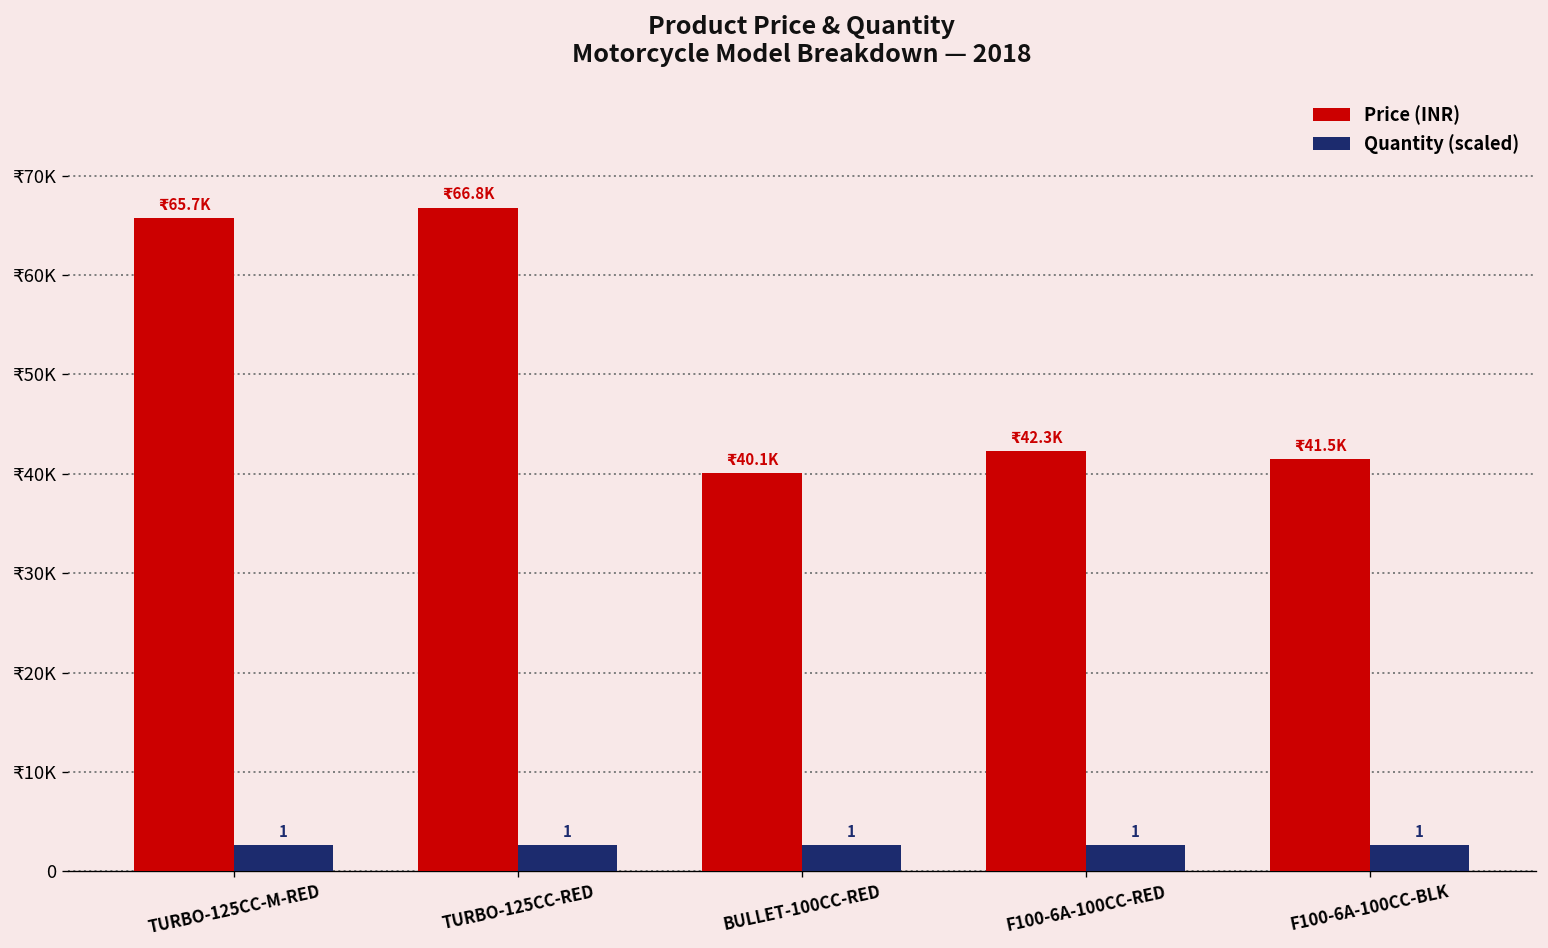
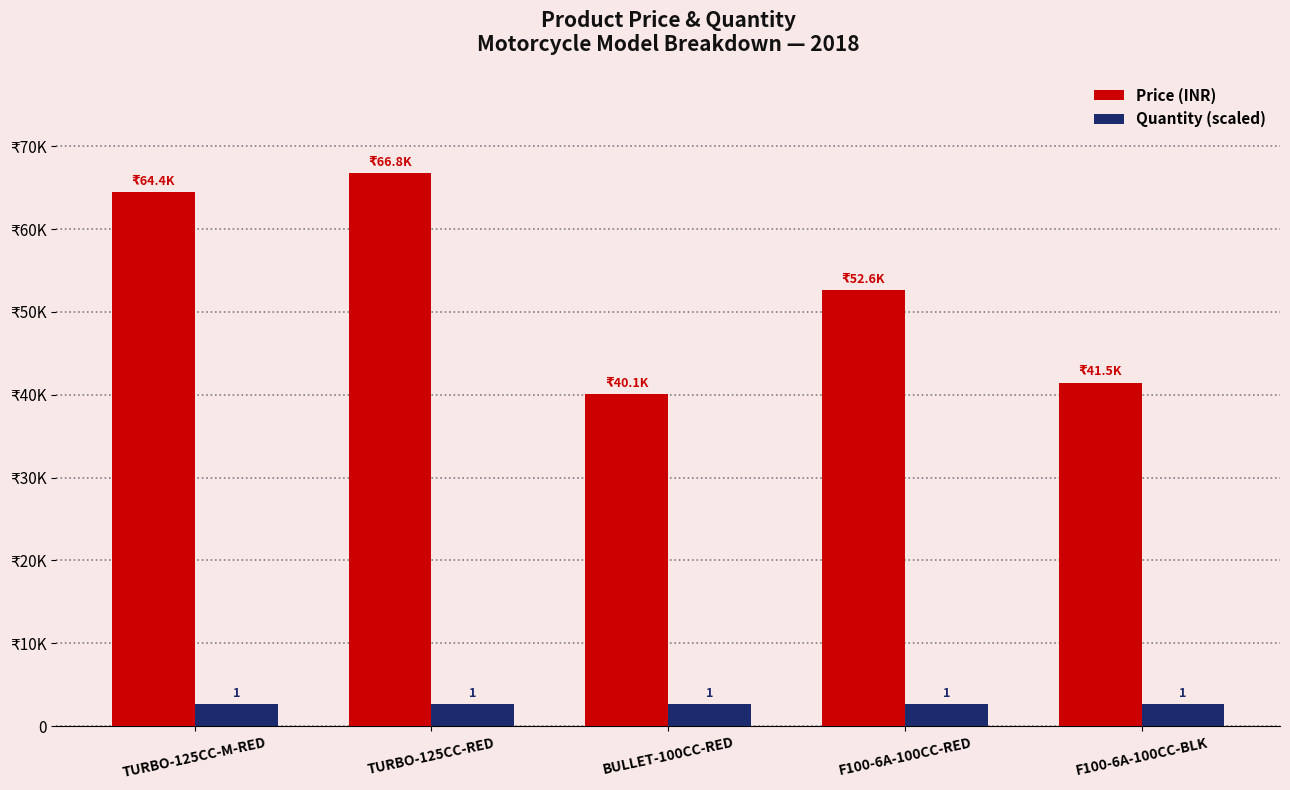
  {
    "Price (INR)": {
-     "TURBO-125CC-M-RED": "65.7K",
+     "TURBO-125CC-M-RED": "64.4K",
      "TURBO-125CC-RED": "66.8K",
      "BULLET-100CC-RED": "40.1K",
-     "F100-6A-100CC-RED": "42.3K",
+     "F100-6A-100CC-RED": "52.6K",
      "F100-6A-100CC-BLK": "41.5K"
    }
  }
